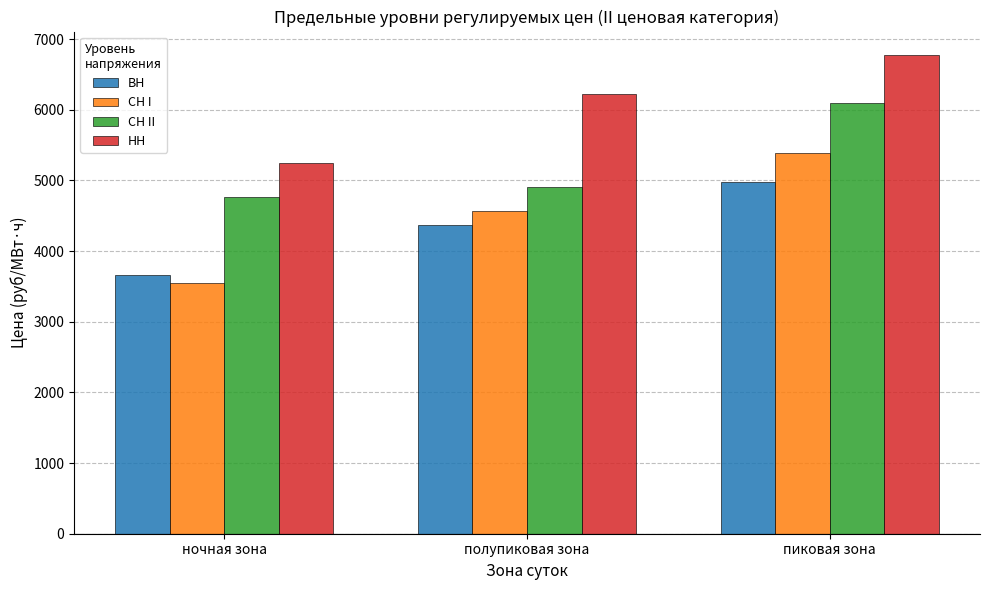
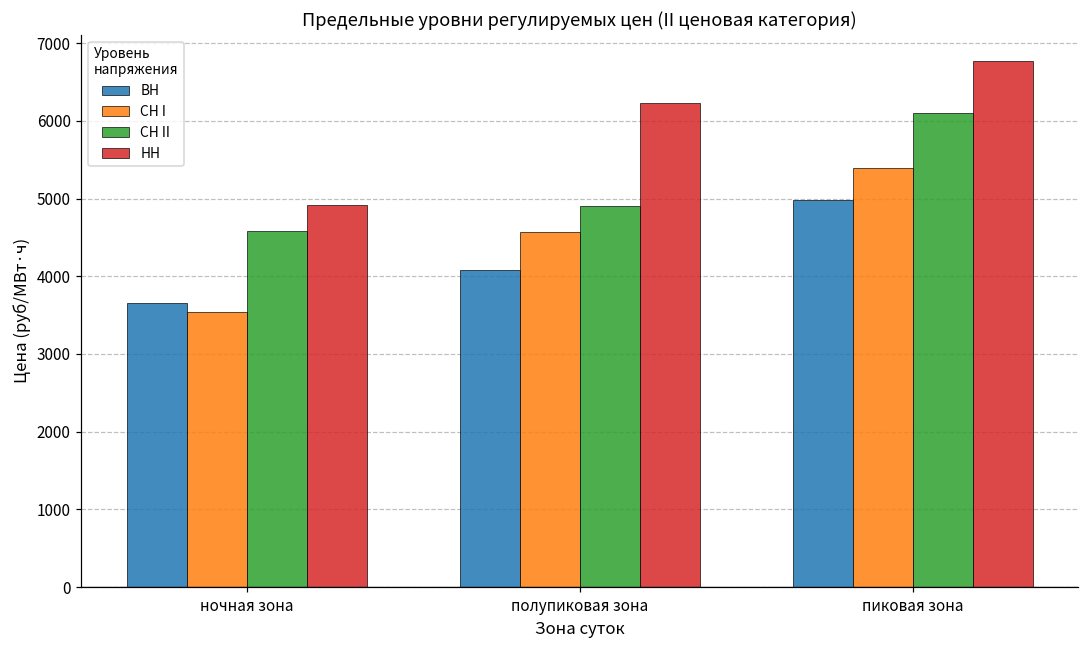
  {
    "ВН": {
      "ночная зона": 3700,
-     "полупиковая зона": 4400,
+     "полупиковая зона": 4100,
      "пиковая зона": 5000
    },
    "СН I": {
      "ночная зона": 3500,
      "полупиковая зона": 4600,
      "пиковая зона": 5400
    },
    "СН II": {
-     "ночная зона": 4800,
+     "ночная зона": 4600,
      "полупиковая зона": 4900,
      "пиковая зона": 6100
    },
    "НН": {
-     "ночная зона": 5200,
+     "ночная зона": 4900,
      "полупиковая зона": 6200,
      "пиковая зона": 6800
    }
  }
